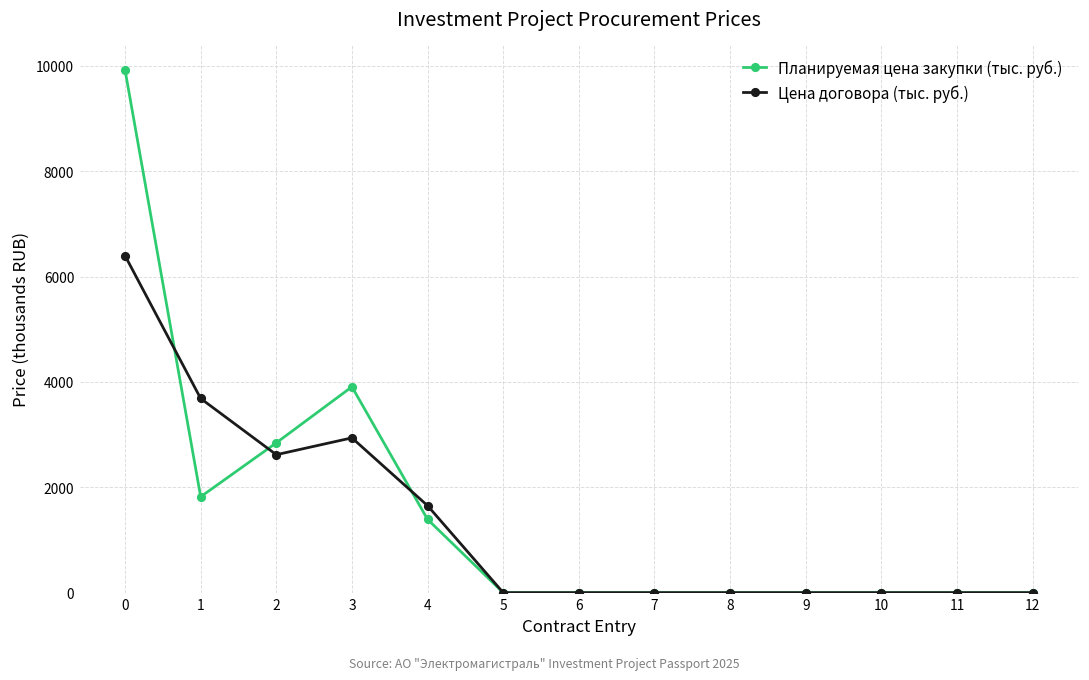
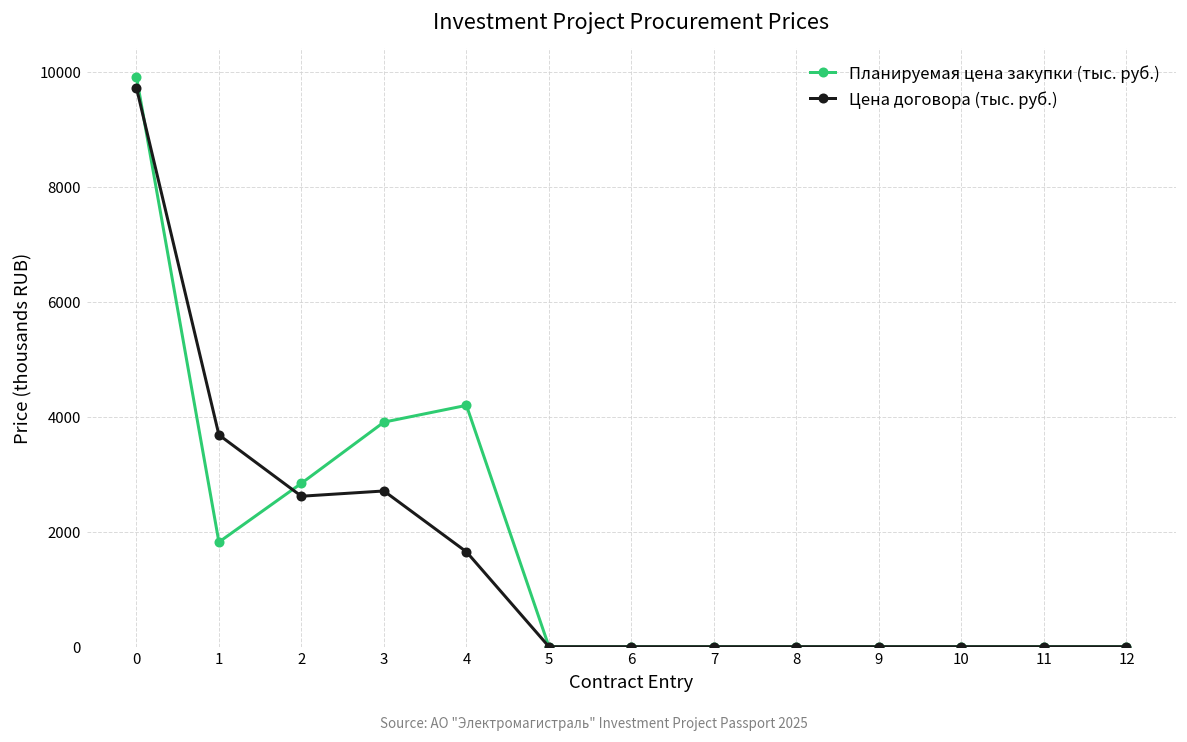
  {
    "Планируемая цена закупки (тыс. руб.)": {
      "0": 9900,
      "1": 1800,
      "2": 2800,
      "3": 3900,
-     "4": 1400
+     "4": 4200
    },
    "Цена договора (тыс. руб.)": {
-     "0": 6400,
+     "0": 9700,
      "1": 3700,
      "2": 2600,
-     "3": 2900,
+     "3": 2700,
      "4": 1700
    }
  }
